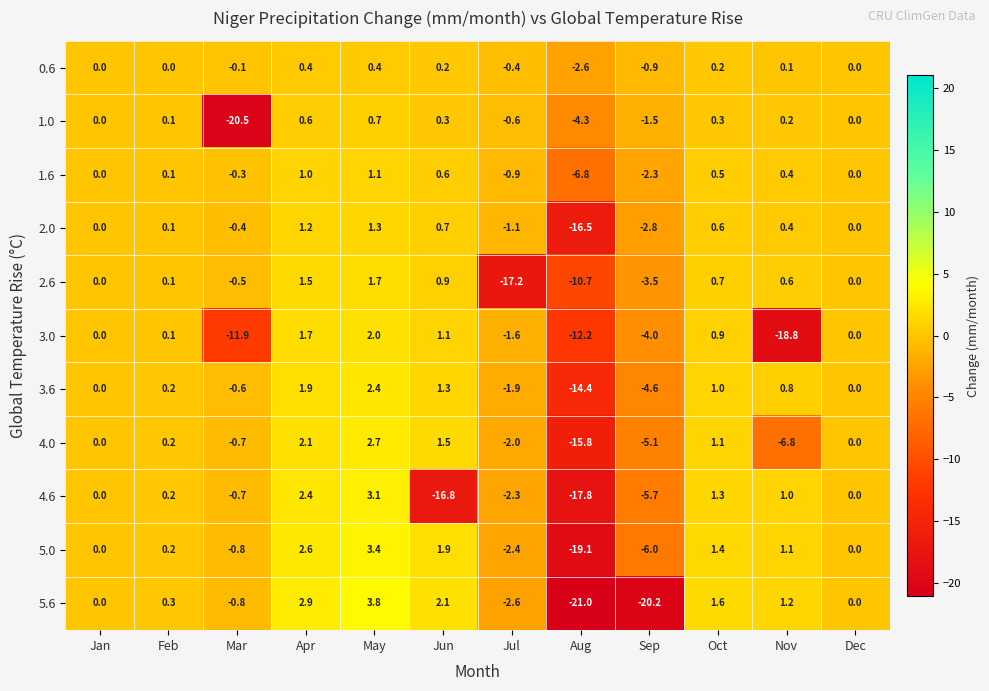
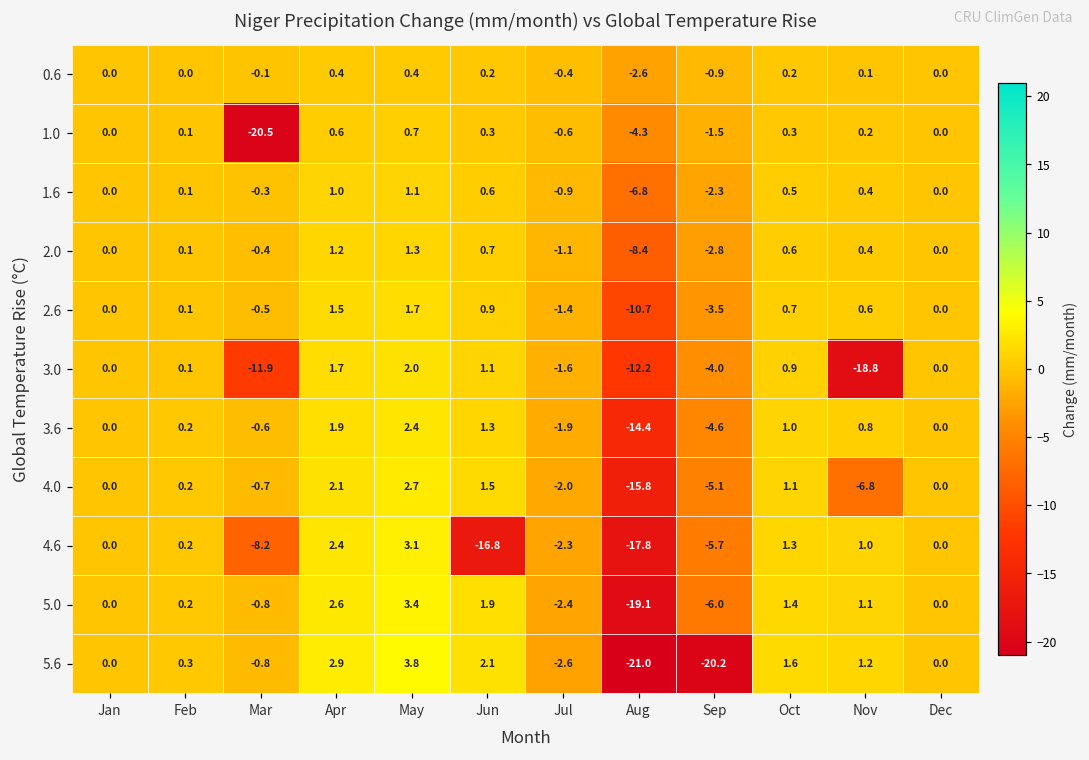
  {
    "0.6": {
      "Jan": 0.0,
      "Feb": 0.0,
      "Mar": -0.1,
      "Apr": 0.4,
      "May": 0.4,
      "Jun": 0.2,
      "Jul": -0.4,
      "Aug": -2.6,
      "Sep": -0.9,
      "Oct": 0.2,
      "Nov": 0.1,
      "Dec": 0.0
    },
    "1.0": {
      "Jan": 0.0,
      "Feb": 0.1,
      "Mar": -20.5,
      "Apr": 0.6,
      "May": 0.7,
      "Jun": 0.3,
      "Jul": -0.6,
      "Aug": -4.3,
      "Sep": -1.5,
      "Oct": 0.3,
      "Nov": 0.2,
      "Dec": 0.0
    },
    "1.6": {
      "Jan": 0.0,
      "Feb": 0.1,
      "Mar": -0.3,
      "Apr": 1.0,
      "May": 1.1,
      "Jun": 0.6,
      "Jul": -0.9,
      "Aug": -6.8,
      "Sep": -2.3,
      "Oct": 0.5,
      "Nov": 0.4,
      "Dec": 0.0
    },
    "2.0": {
      "Jan": 0.0,
      "Feb": 0.1,
      "Mar": -0.4,
      "Apr": 1.2,
      "May": 1.3,
      "Jun": 0.7,
      "Jul": -1.1,
-     "Aug": -16.5,
+     "Aug": -8.4,
      "Sep": -2.8,
      "Oct": 0.6,
      "Nov": 0.4,
      "Dec": 0.0
    },
    "2.6": {
      "Jan": 0.0,
      "Feb": 0.1,
      "Mar": -0.5,
      "Apr": 1.5,
      "May": 1.7,
      "Jun": 0.9,
-     "Jul": -17.2,
+     "Jul": -1.4,
      "Aug": -10.7,
      "Sep": -3.5,
      "Oct": 0.7,
      "Nov": 0.6,
      "Dec": 0.0
    },
    "3.0": {
      "Jan": 0.0,
      "Feb": 0.1,
      "Mar": -11.9,
      "Apr": 1.7,
      "May": 2.0,
      "Jun": 1.1,
      "Jul": -1.6,
      "Aug": -12.2,
      "Sep": -4.0,
      "Oct": 0.9,
      "Nov": -18.8,
      "Dec": 0.0
    },
    "3.6": {
      "Jan": 0.0,
      "Feb": 0.2,
      "Mar": -0.6,
      "Apr": 1.9,
      "May": 2.4,
      "Jun": 1.3,
      "Jul": -1.9,
      "Aug": -14.4,
      "Sep": -4.6,
      "Oct": 1.0,
      "Nov": 0.8,
      "Dec": 0.0
    },
    "4.0": {
      "Jan": 0.0,
      "Feb": 0.2,
      "Mar": -0.7,
      "Apr": 2.1,
      "May": 2.7,
      "Jun": 1.5,
      "Jul": -2.0,
      "Aug": -15.8,
      "Sep": -5.1,
      "Oct": 1.1,
      "Nov": -6.8,
      "Dec": 0.0
    },
    "4.6": {
      "Jan": 0.0,
      "Feb": 0.2,
-     "Mar": -0.7,
+     "Mar": -8.2,
      "Apr": 2.4,
      "May": 3.1,
      "Jun": -16.8,
      "Jul": -2.3,
      "Aug": -17.8,
      "Sep": -5.7,
      "Oct": 1.3,
      "Nov": 1.0,
      "Dec": 0.0
    },
    "5.0": {
      "Jan": 0.0,
      "Feb": 0.2,
      "Mar": -0.8,
      "Apr": 2.6,
      "May": 3.4,
      "Jun": 1.9,
      "Jul": -2.4,
      "Aug": -19.1,
      "Sep": -6.0,
      "Oct": 1.4,
      "Nov": 1.1,
      "Dec": 0.0
    },
    "5.6": {
      "Jan": 0.0,
      "Feb": 0.3,
      "Mar": -0.8,
      "Apr": 2.9,
      "May": 3.8,
      "Jun": 2.1,
      "Jul": -2.6,
      "Aug": -21.0,
      "Sep": -20.2,
      "Oct": 1.6,
      "Nov": 1.2,
      "Dec": 0.0
    }
  }
